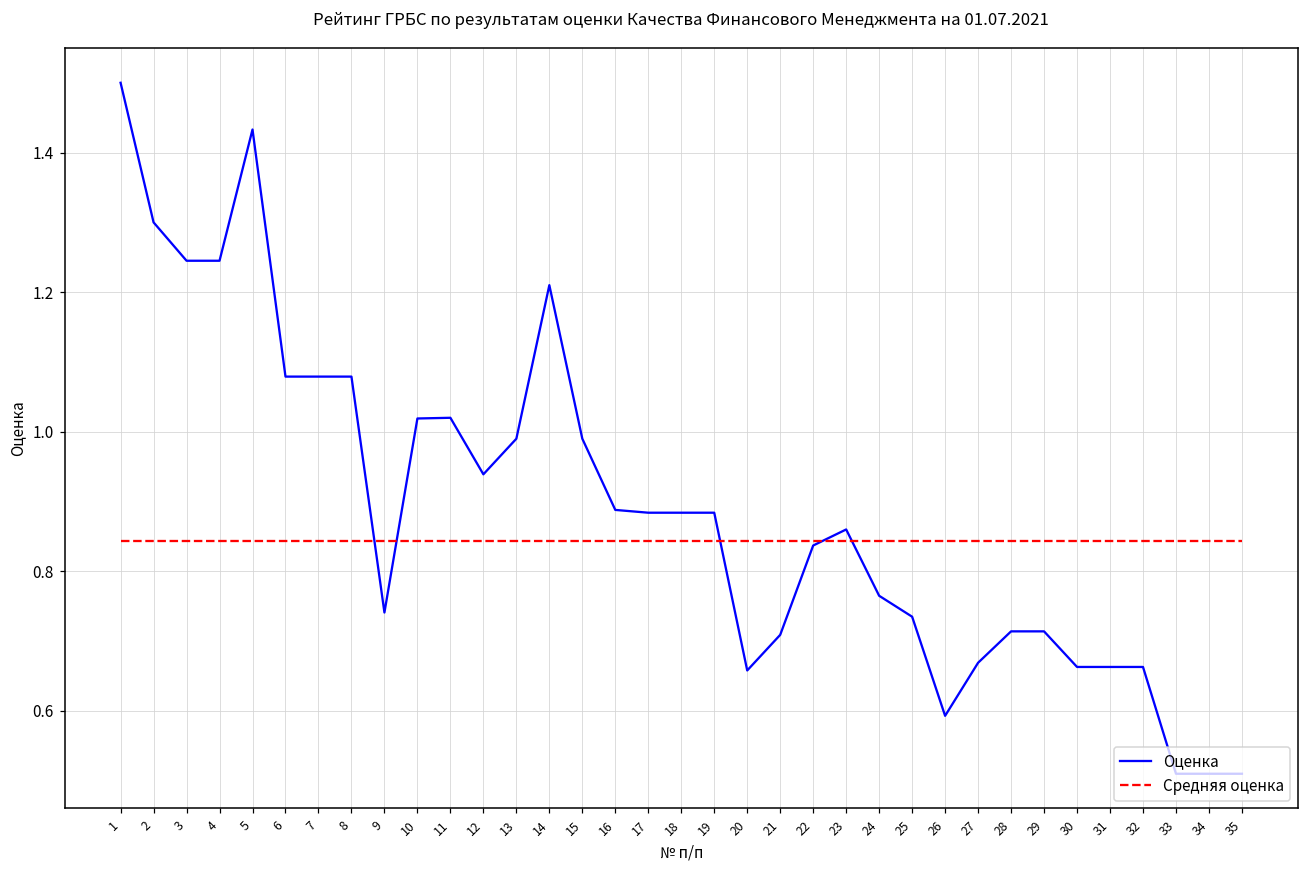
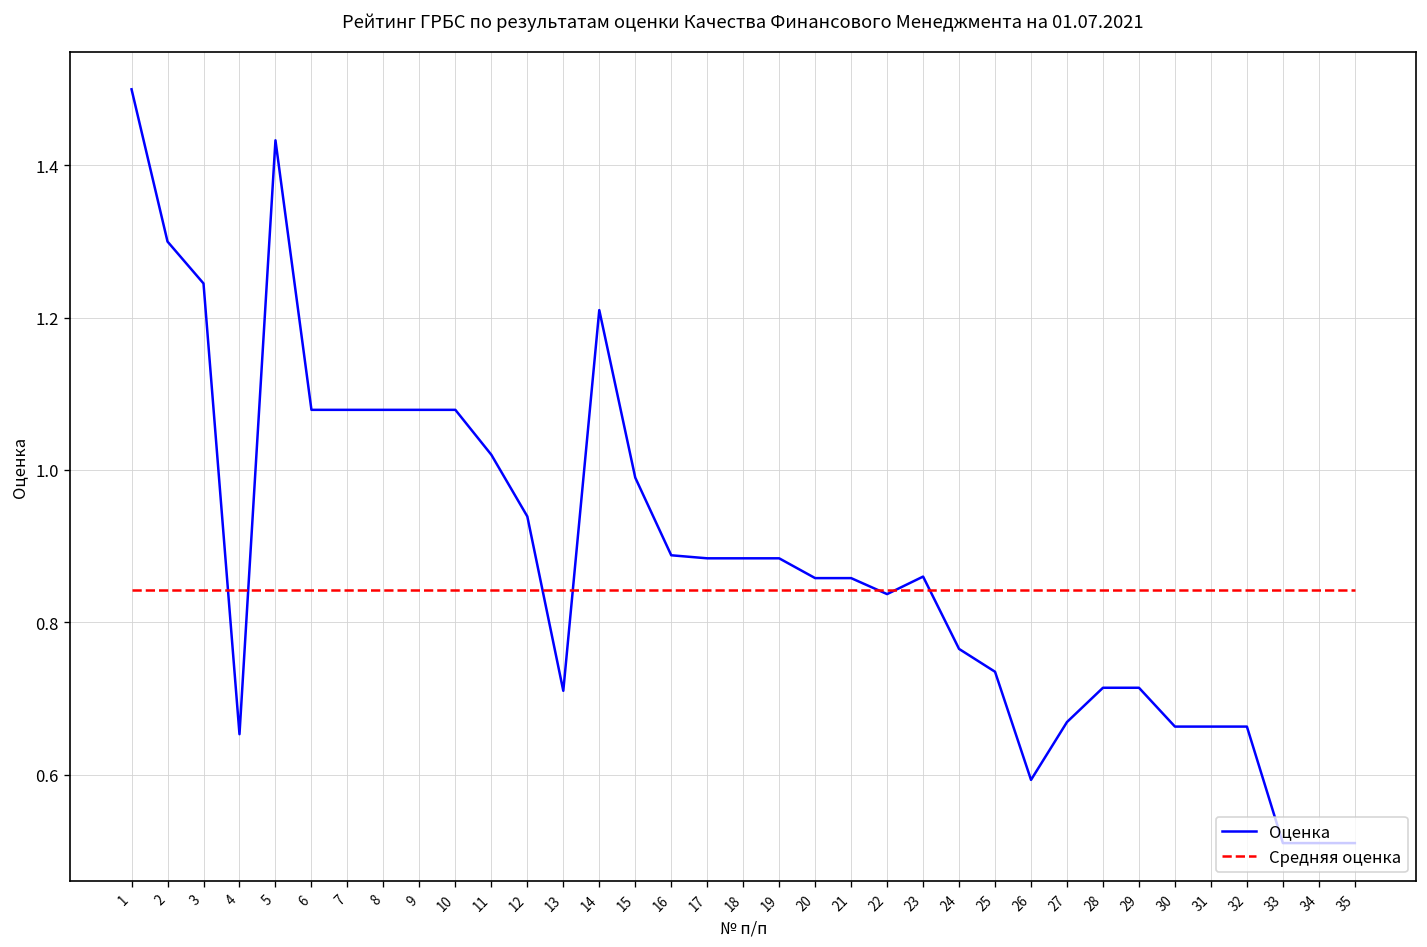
  {
    "Оценка": {
      "1": 1.50,
      "2": 1.30,
      "3": 1.25,
-     "4": 1.25,
+     "4": 0.65,
      "5": 1.43,
      "6": 1.08,
      "7": 1.08,
      "8": 1.08,
-     "9": 0.74,
-     "10": 1.02,
+     "9": 1.08,
+     "10": 1.08,
      "11": 1.02,
      "12": 0.94,
-     "13": 0.99,
+     "13": 0.71,
      "14": 1.21,
      "15": 0.99,
      "16": 0.89,
      "17": 0.88,
      "18": 0.88,
      "19": 0.88,
-     "20": 0.66,
-     "21": 0.71,
+     "20": 0.86,
+     "21": 0.86,
      "22": 0.84,
      "23": 0.86,
      "24": 0.77,
      "25": 0.74,
      "26": 0.59,
      "27": 0.67,
      "28": 0.71,
      "29": 0.71,
      "30": 0.66,
      "31": 0.66,
      "32": 0.66
    },
    "Средняя оценка": {
      "1": 0.84,
      "2": 0.84,
      "3": 0.84,
      "4": 0.84,
      "5": 0.84,
      "6": 0.84,
      "7": 0.84,
      "8": 0.84,
      "9": 0.84,
      "10": 0.84,
      "11": 0.84,
      "12": 0.84,
      "13": 0.84,
      "14": 0.84,
      "15": 0.84,
      "16": 0.84,
      "17": 0.84,
      "18": 0.84,
      "19": 0.84,
      "20": 0.84,
      "21": 0.84,
      "22": 0.84,
      "23": 0.84,
      "24": 0.84,
      "25": 0.84,
      "26": 0.84,
      "27": 0.84,
      "28": 0.84,
      "29": 0.84,
      "30": 0.84,
      "31": 0.84,
      "32": 0.84,
      "33": 0.84,
      "34": 0.84,
      "35": 0.84
    }
  }
